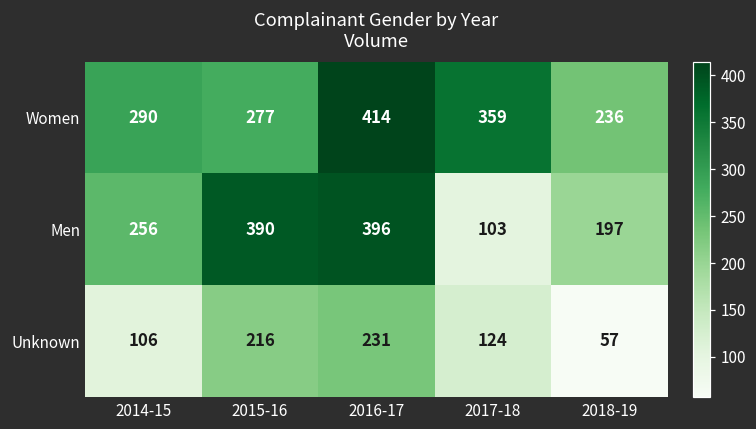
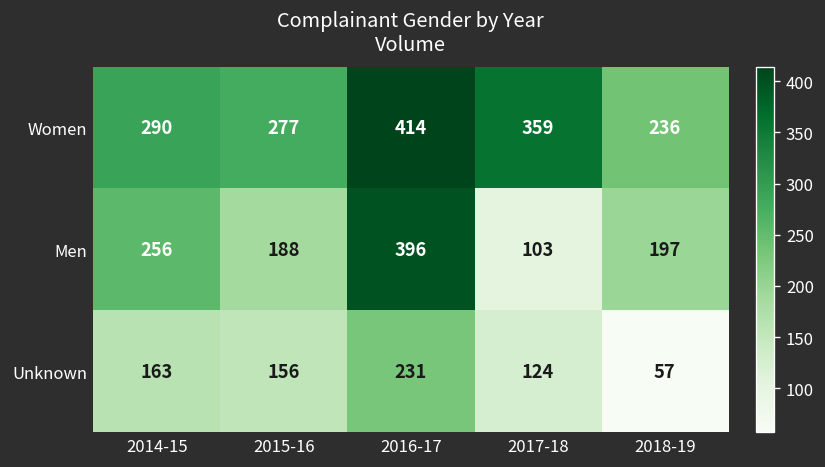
  {
    "Women": {
      "2014-15": 290,
      "2015-16": 277,
      "2016-17": 414,
      "2017-18": 359,
      "2018-19": 236
    },
    "Men": {
      "2014-15": 256,
-     "2015-16": 390,
+     "2015-16": 188,
      "2016-17": 396,
      "2017-18": 103,
      "2018-19": 197
    },
    "Unknown": {
-     "2014-15": 106,
-     "2015-16": 216,
+     "2014-15": 163,
+     "2015-16": 156,
      "2016-17": 231,
      "2017-18": 124,
      "2018-19": 57
    }
  }
